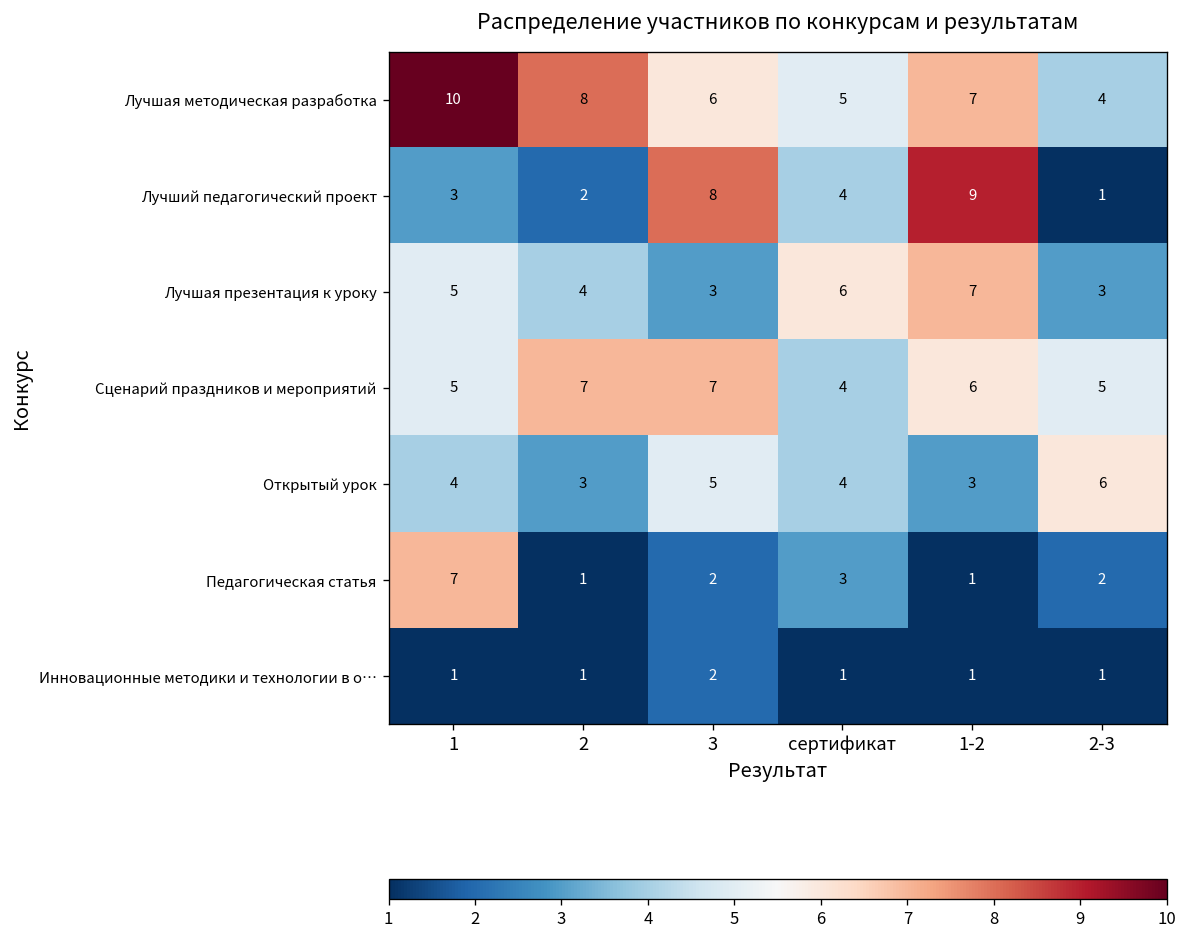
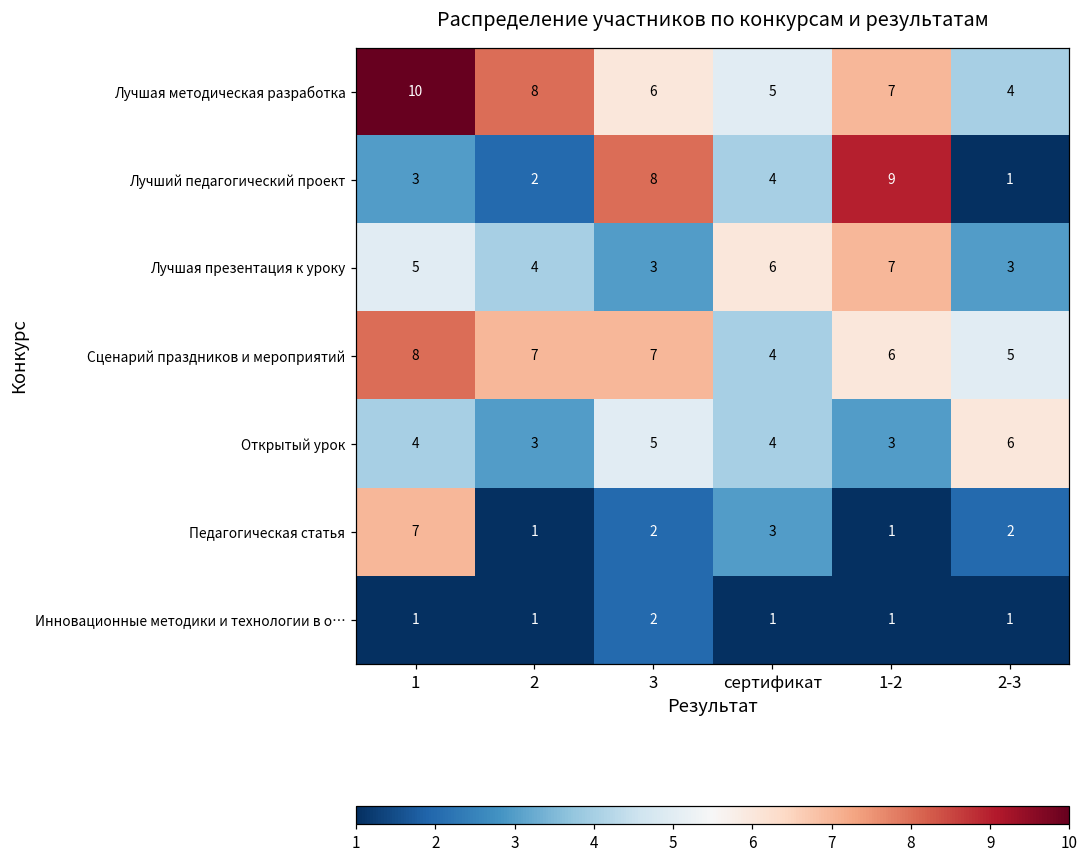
  {
    "Лучшая методическая разработка": {
      "1": 10,
      "2": 8,
      "3": 6,
      "сертификат": 5,
      "1-2": 7,
      "2-3": 4
    },
    "Лучший педагогический проект": {
      "1": 3,
      "2": 2,
      "3": 8,
      "сертификат": 4,
      "1-2": 9,
      "2-3": 1
    },
    "Лучшая презентация к уроку": {
      "1": 5,
      "2": 4,
      "3": 3,
      "сертификат": 6,
      "1-2": 7,
      "2-3": 3
    },
    "Сценарий праздников и мероприятий": {
-     "1": 5,
+     "1": 8,
      "2": 7,
      "3": 7,
      "сертификат": 4,
      "1-2": 6,
      "2-3": 5
    },
    "Открытый урок": {
      "1": 4,
      "2": 3,
      "3": 5,
      "сертификат": 4,
      "1-2": 3,
      "2-3": 6
    },
    "Педагогическая статья": {
      "1": 7,
      "2": 1,
      "3": 2,
      "сертификат": 3,
      "1-2": 1,
      "2-3": 2
    },
    "Инновационные методики и технологии в о…": {
      "1": 1,
      "2": 1,
      "3": 2,
      "сертификат": 1,
      "1-2": 1,
      "2-3": 1
    }
  }
